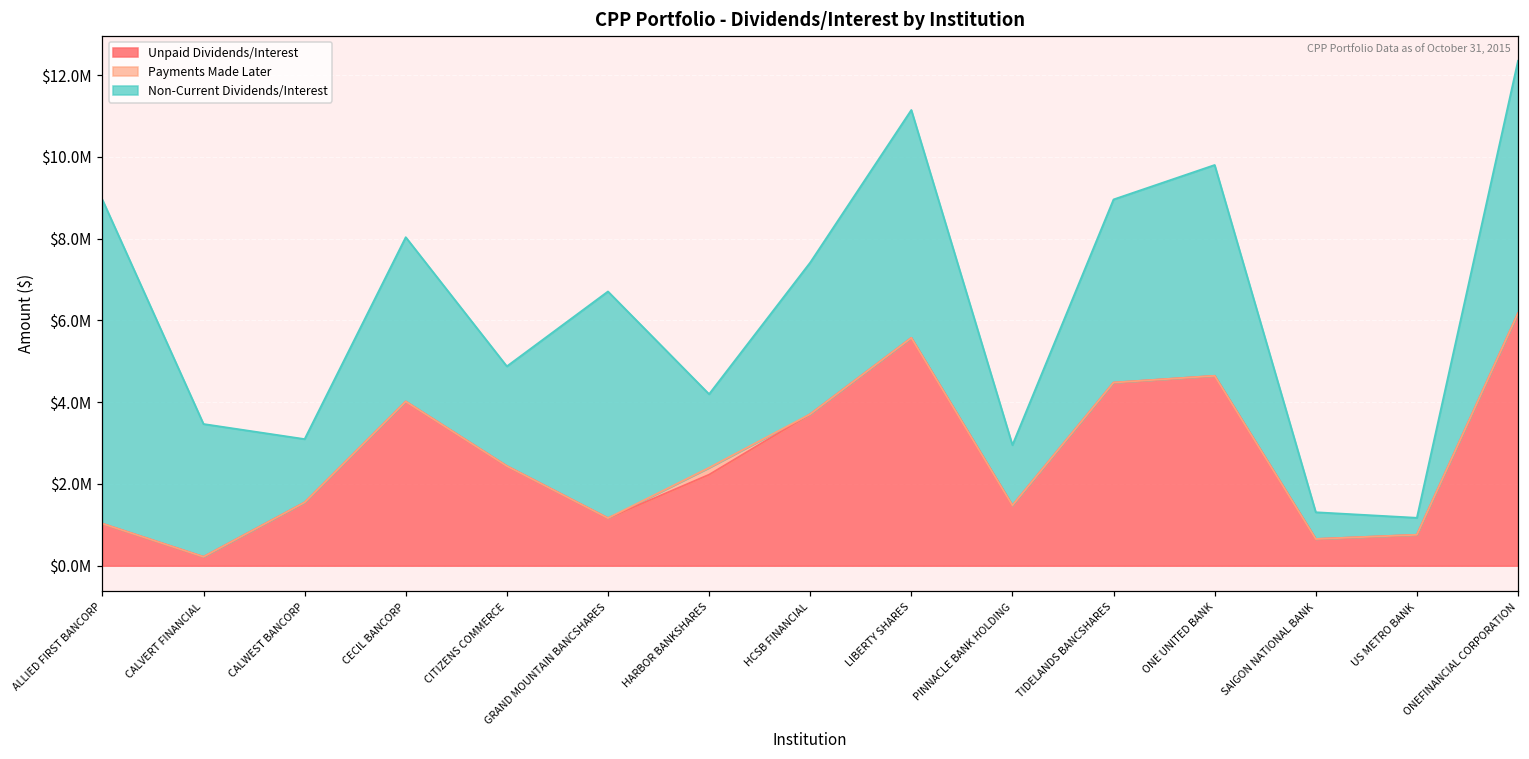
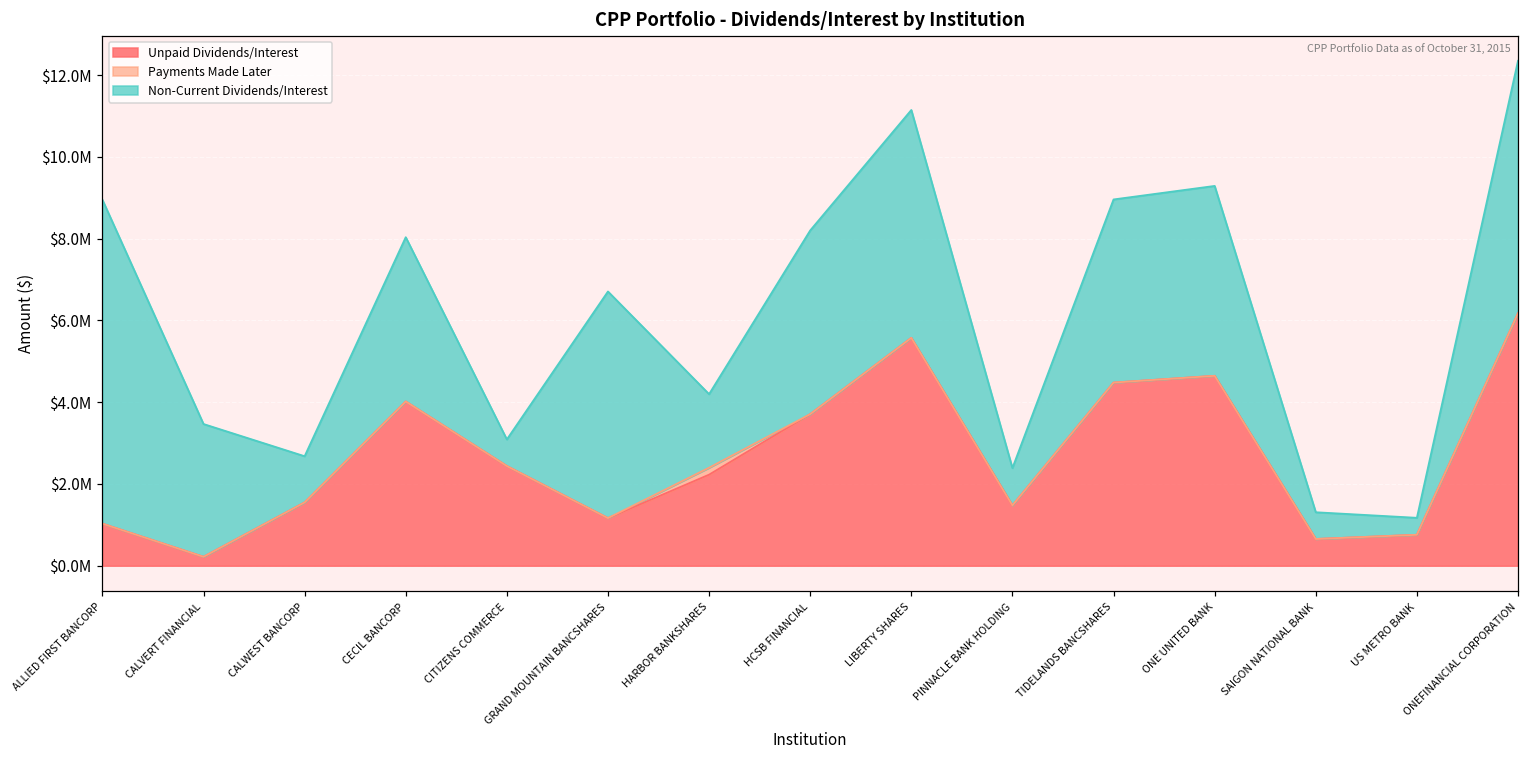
  {
    "Non-Current Dividends/Interest": {
      "ALLIED FIRST BANCORP": "$7900000",
      "CALVERT FINANCIAL": "$3200000",
-     "CALWEST BANCORP": "$1500000",
+     "CALWEST BANCORP": "$1100000",
      "CECIL BANCORP": "$4000000",
-     "CITIZENS COMMERCE": "$2400000",
+     "CITIZENS COMMERCE": "$700000",
      "GRAND MOUNTAIN BANCSHARES": "$5500000",
      "HARBOR BANKSHARES": "$1800000",
-     "HCSB FINANCIAL": "$3700000",
+     "HCSB FINANCIAL": "$4500000",
      "LIBERTY SHARES": "$5600000",
-     "PINNACLE BANK HOLDING": "$1500000",
+     "PINNACLE BANK HOLDING": "$900000",
      "TIDELANDS BANCSHARES": "$4500000",
-     "ONE UNITED BANK": "$5200000",
+     "ONE UNITED BANK": "$4600000",
      "SAIGON NATIONAL BANK": "$700000",
      "US METRO BANK": "$400000"
    }
  }
